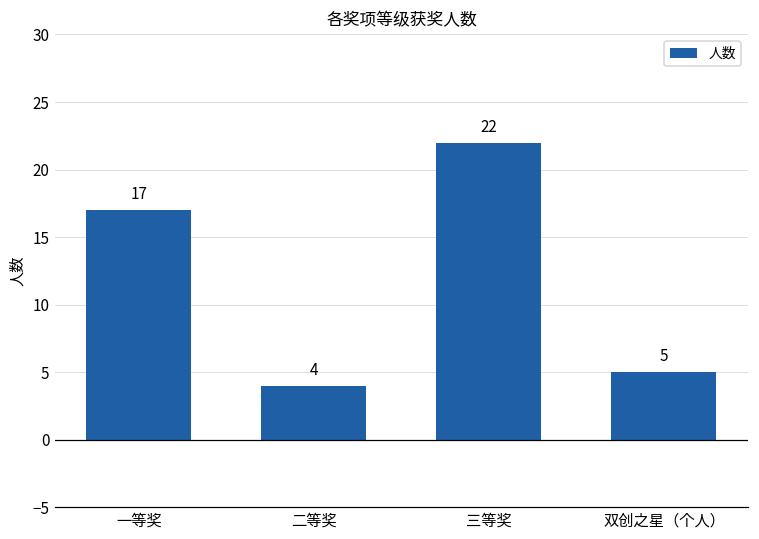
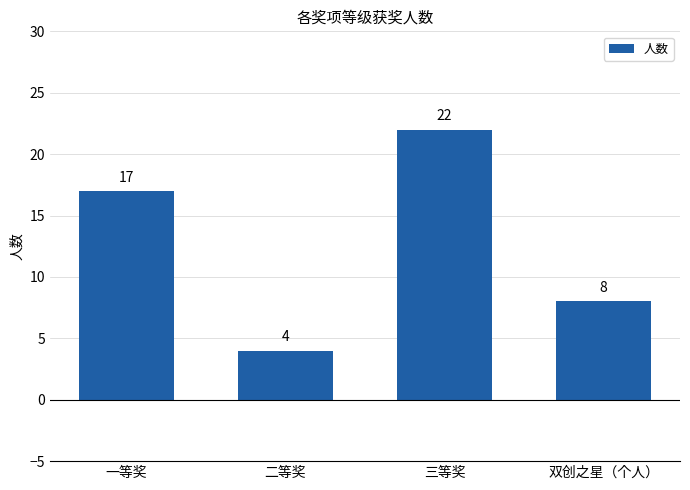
  {
    "一等奖": 17,
    "二等奖": 4,
    "三等奖": 22,
-   "双创之星（个人）": 5
+   "双创之星（个人）": 8
  }
